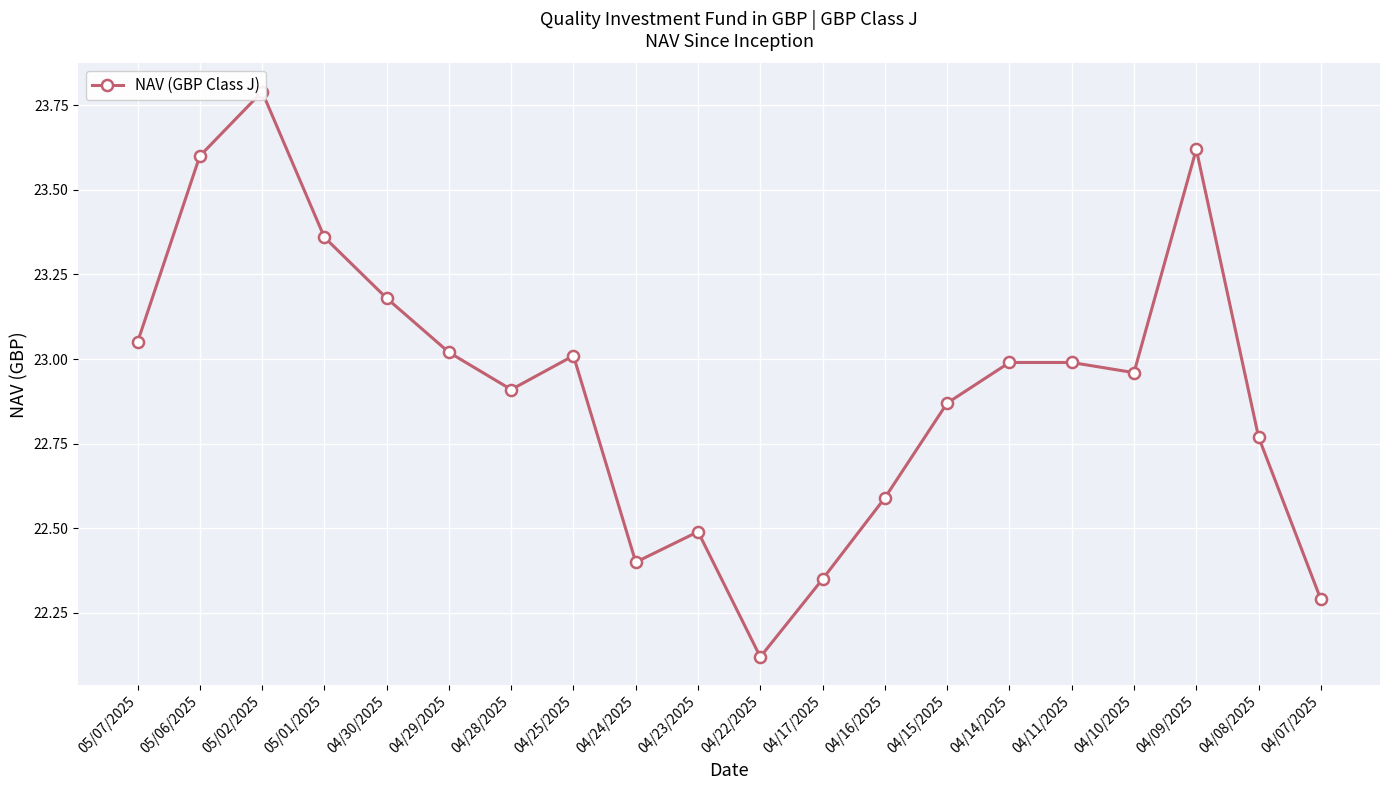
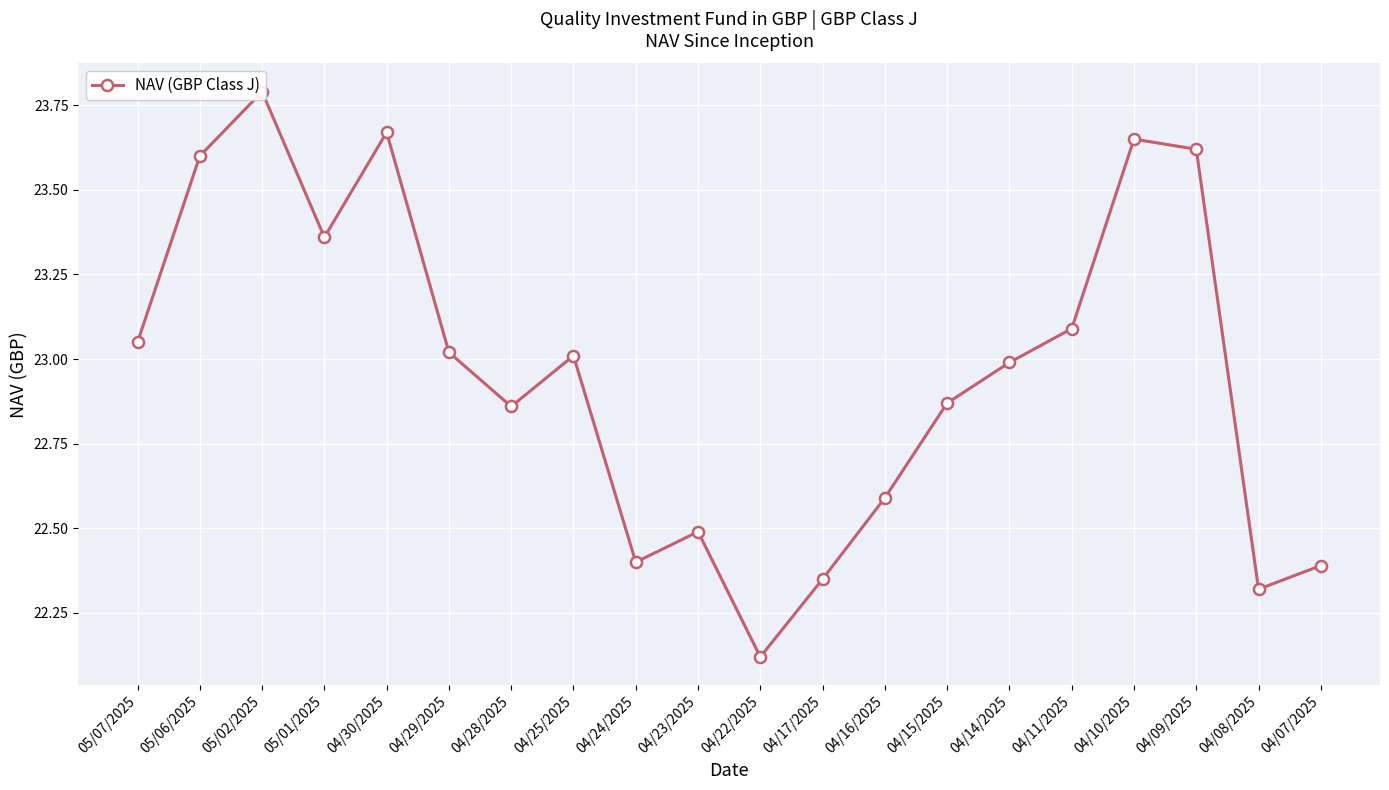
  {
    "05/07/2025": 23.05,
    "05/06/2025": 23.60,
    "05/01/2025": 23.36,
-   "04/30/2025": 23.18,
+   "04/30/2025": 23.67,
    "04/29/2025": 23.02,
-   "04/28/2025": 22.91,
+   "04/28/2025": 22.86,
    "04/25/2025": 23.01,
    "04/24/2025": 22.40,
    "04/23/2025": 22.49,
    "04/22/2025": 22.12,
    "04/17/2025": 22.35,
    "04/16/2025": 22.59,
    "04/15/2025": 22.87,
    "04/14/2025": 22.99,
-   "04/11/2025": 22.99,
-   "04/10/2025": 22.96,
+   "04/11/2025": 23.09,
+   "04/10/2025": 23.65,
    "04/09/2025": 23.62,
-   "04/08/2025": 22.77,
-   "04/07/2025": 22.29
+   "04/08/2025": 22.32,
+   "04/07/2025": 22.39
  }
